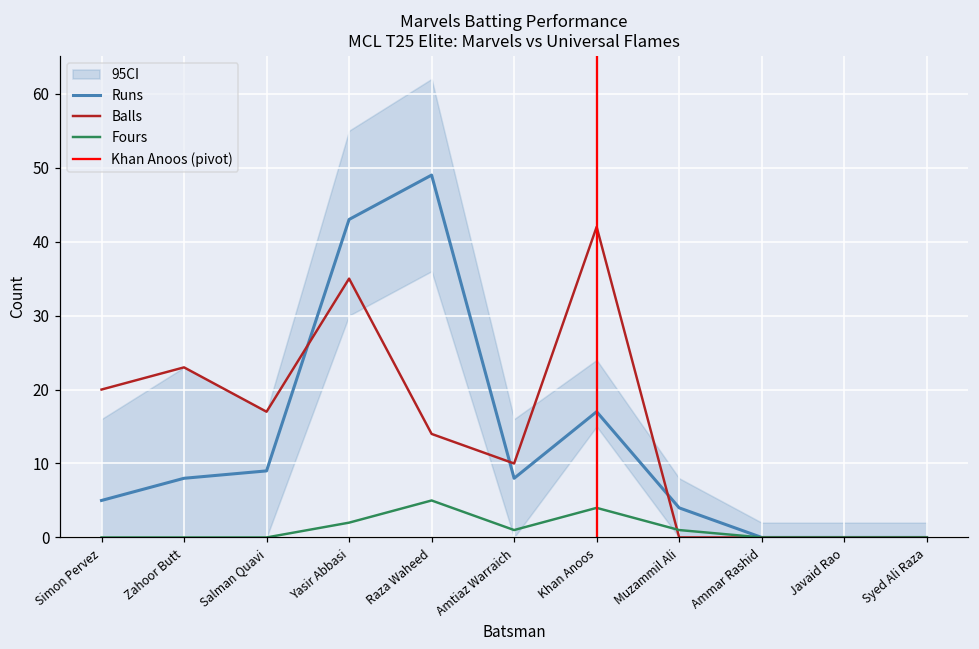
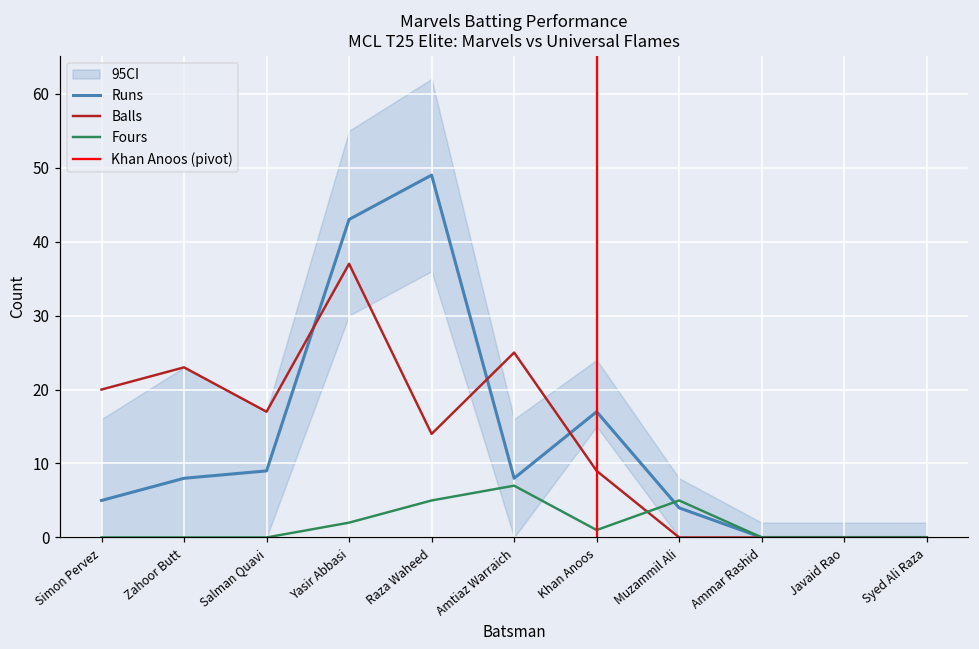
  {
    "Balls": {
      "Simon Pervez": 20,
-     "Yasir Abbasi": 35,
+     "Yasir Abbasi": 37,
      "Raza Waheed": 14,
-     "Amtiaz Warraich": 10,
-     "Khan Anoos": 42,
+     "Amtiaz Warraich": 25,
+     "Khan Anoos": 9,
      "Muzammil Ali": 0
    },
    "Fours": {
      "Simon Pervez": 0,
      "Zahoor Butt": 0,
      "Salman Quavi": 0,
      "Yasir Abbasi": 2,
      "Raza Waheed": 5,
-     "Amtiaz Warraich": 1,
-     "Khan Anoos": 4,
-     "Muzammil Ali": 1
+     "Amtiaz Warraich": 7,
+     "Khan Anoos": 1,
+     "Muzammil Ali": 5
    }
  }
